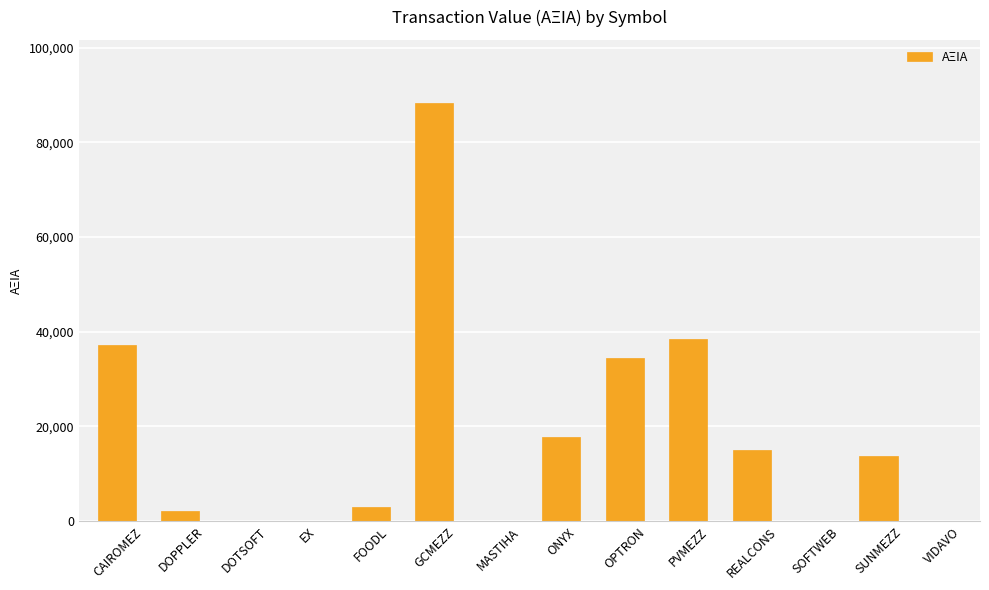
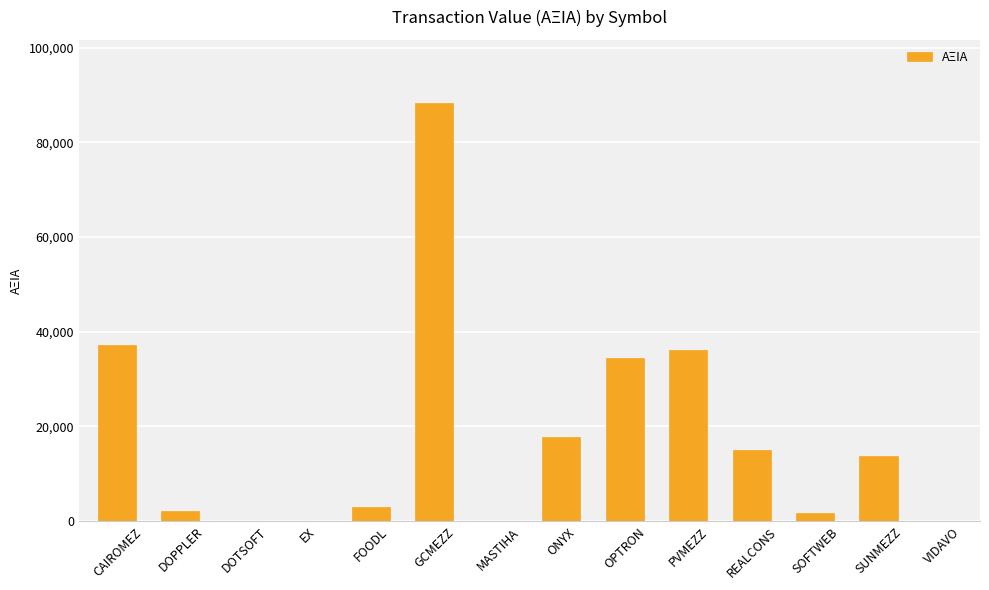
  {
    "CAIROMEZ": "37,000",
    "DOPPLER": "2,000",
    "DOTSOFT": "0",
    "EX": "0",
    "FOODL": "3,000",
    "GCMEZZ": "88,000",
    "MASTIHA": "0",
    "ONYX": "18,000",
    "OPTRON": "34,000",
-   "PVMEZZ": "39,000",
+   "PVMEZZ": "36,000",
    "REALCONS": "15,000",
-   "SOFTWEB": "0",
+   "SOFTWEB": "2,000",
    "SUNMEZZ": "14,000",
    "VIDAVO": "0"
  }
